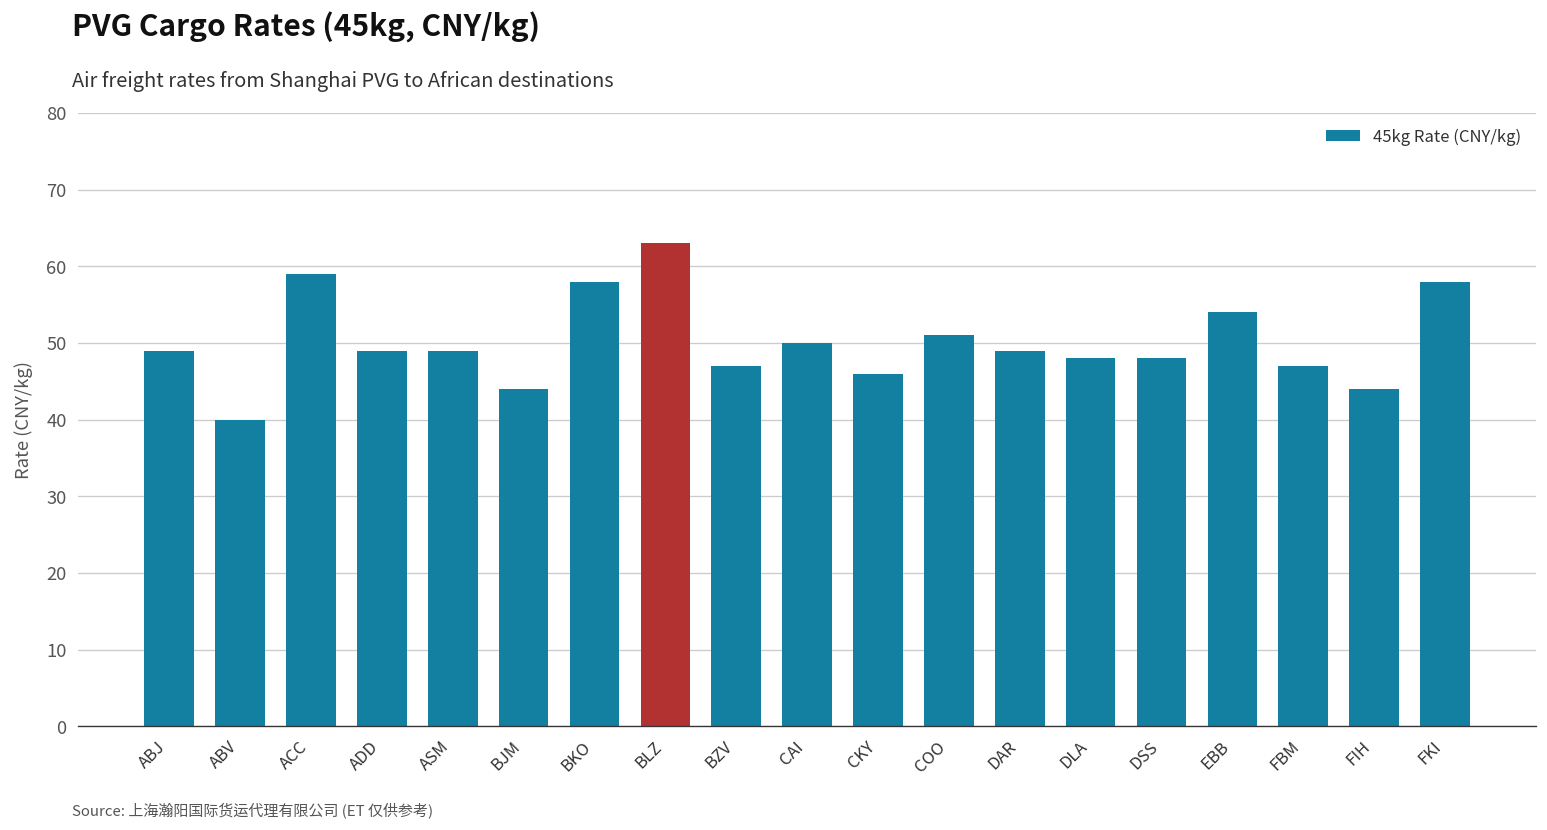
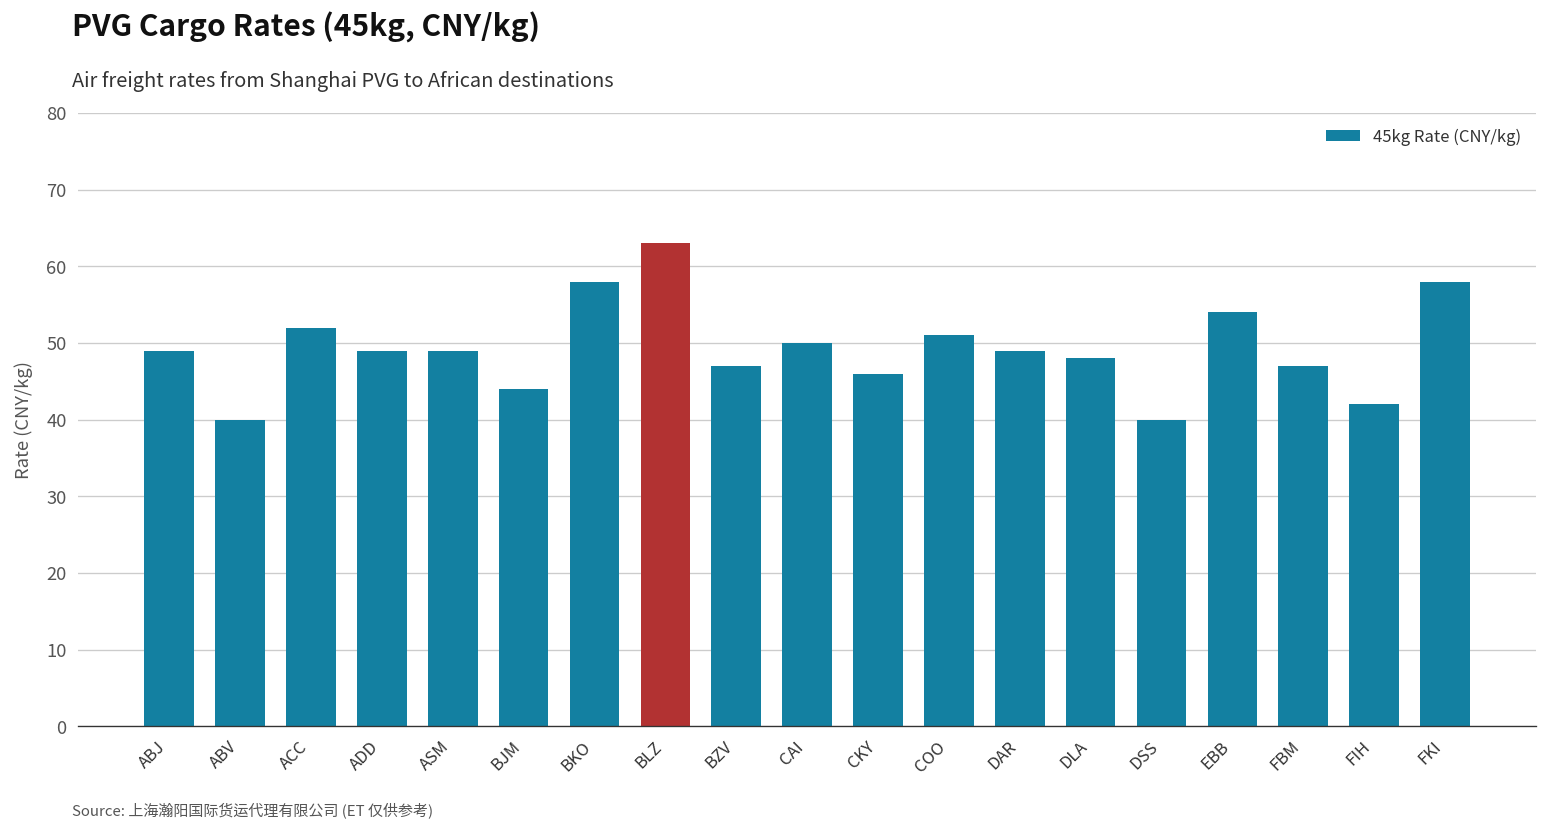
  {
    "ABJ": 49,
    "ABV": 40,
-   "ACC": 59,
+   "ACC": 52,
    "ADD": 49,
    "ASM": 49,
    "BJM": 44,
    "BKO": 58,
    "BLZ": 63,
    "BZV": 47,
    "CAI": 50,
    "CKY": 46,
    "COO": 51,
    "DAR": 49,
    "DLA": 48,
-   "DSS": 48,
+   "DSS": 40,
    "EBB": 54,
    "FBM": 47,
-   "FIH": 44,
+   "FIH": 42,
    "FKI": 58
  }
